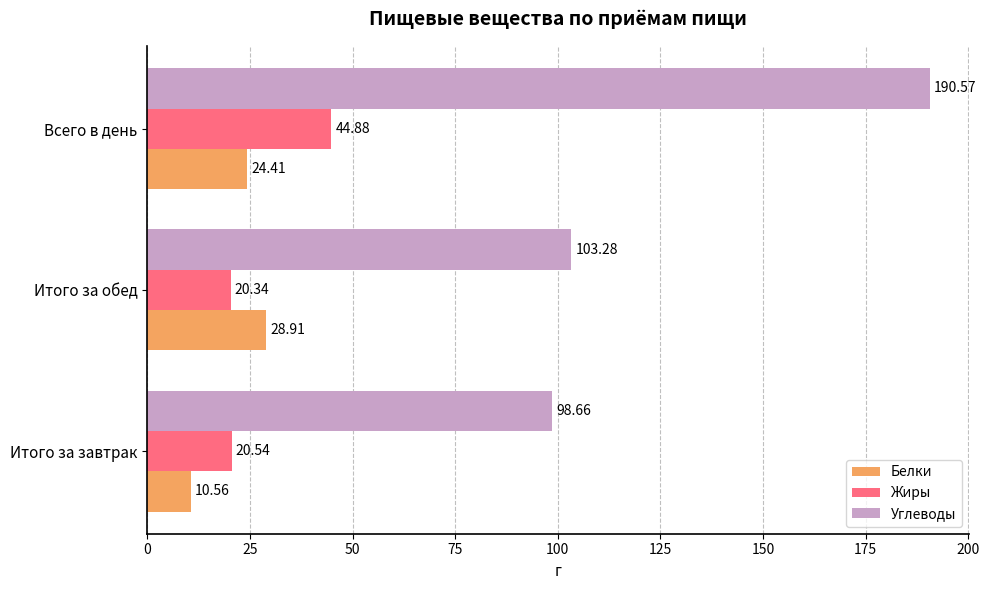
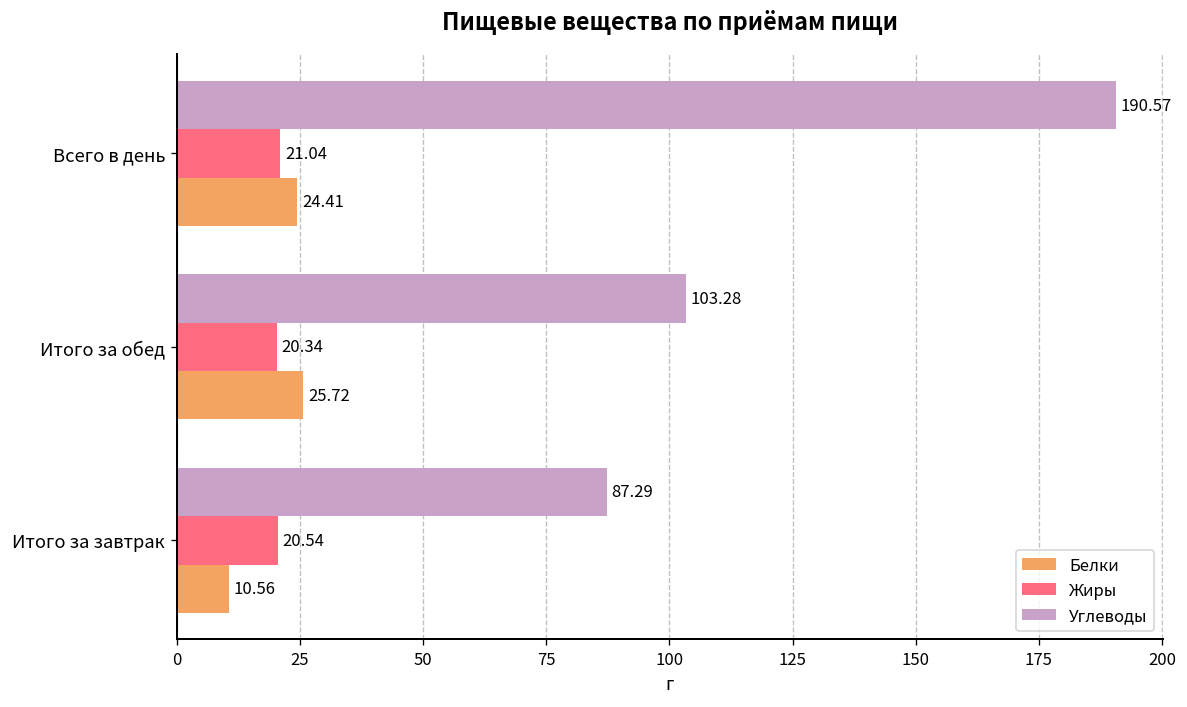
  {
    "Белки": {
      "Всего в день": 24.41,
-     "Итого за обед": 28.91,
+     "Итого за обед": 25.72,
      "Итого за завтрак": 10.56
    },
    "Жиры": {
-     "Всего в день": 44.88,
+     "Всего в день": 21.04,
      "Итого за обед": 20.34,
      "Итого за завтрак": 20.54
    },
    "Углеводы": {
      "Всего в день": 190.57,
      "Итого за обед": 103.28,
-     "Итого за завтрак": 98.66
+     "Итого за завтрак": 87.29
    }
  }
